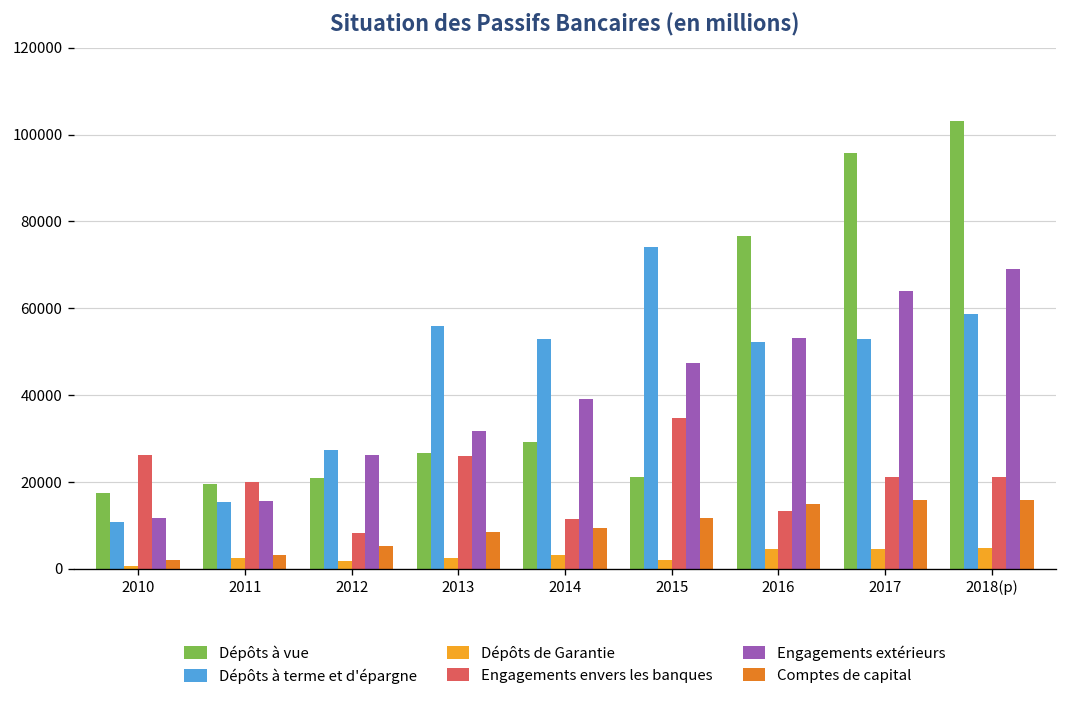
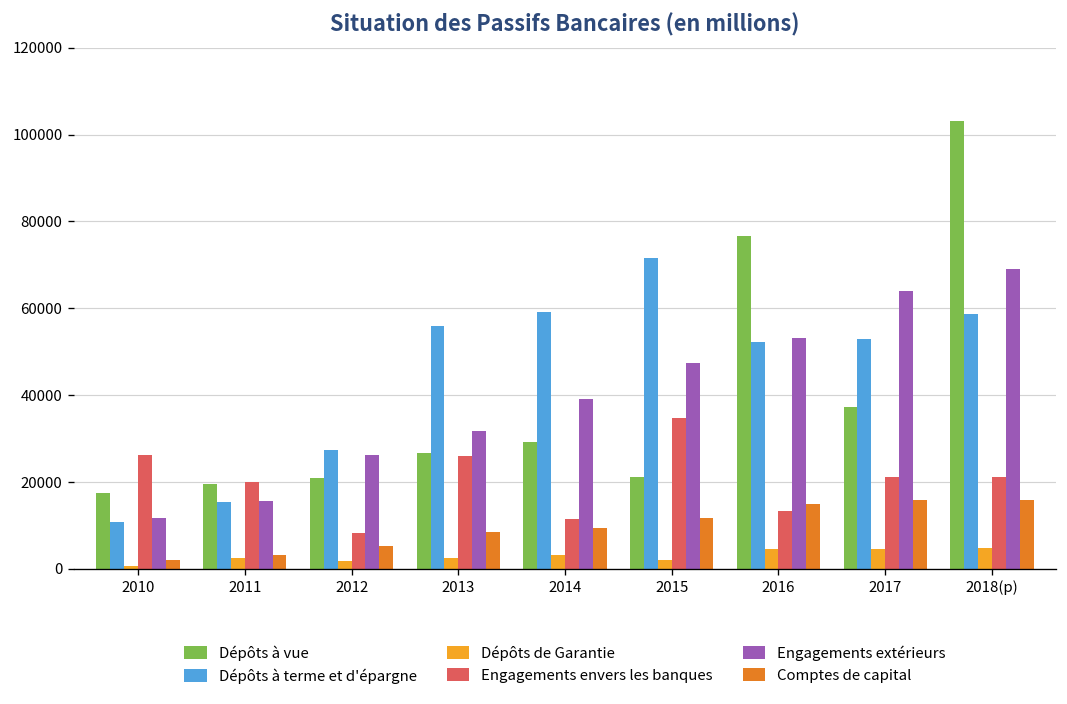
  {
    "Dépôts à vue": {
      "2010": 17000,
      "2011": 20000,
      "2012": 21000,
      "2013": 27000,
      "2014": 29000,
      "2015": 21000,
      "2016": 77000,
-     "2017": 96000,
+     "2017": 37000,
      "2018(p)": 103000
    },
    "Dépôts à terme et d'épargne": {
      "2010": 11000,
      "2011": 15000,
      "2012": 27000,
      "2013": 56000,
-     "2014": 53000,
-     "2015": 74000,
+     "2014": 59000,
+     "2015": 71000,
      "2016": 52000,
      "2017": 53000,
      "2018(p)": 59000
    },
    "Engagements envers les banques": {
      "2010": 26000,
      "2011": 20000,
      "2012": 8000,
      "2013": 26000,
      "2014": 12000,
      "2015": 35000,
      "2016": 13000,
      "2017": 21000,
      "2018(p)": 21000
    },
    "Engagements extérieurs": {
      "2010": 12000,
      "2011": 16000,
      "2012": 26000,
      "2013": 32000,
      "2014": 39000,
      "2015": 47000,
      "2016": 53000,
      "2017": 64000,
      "2018(p)": 69000
    }
  }
